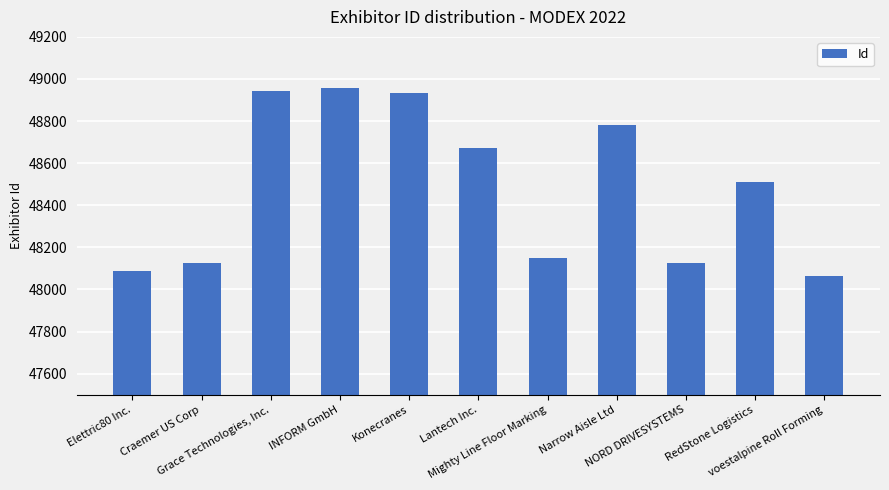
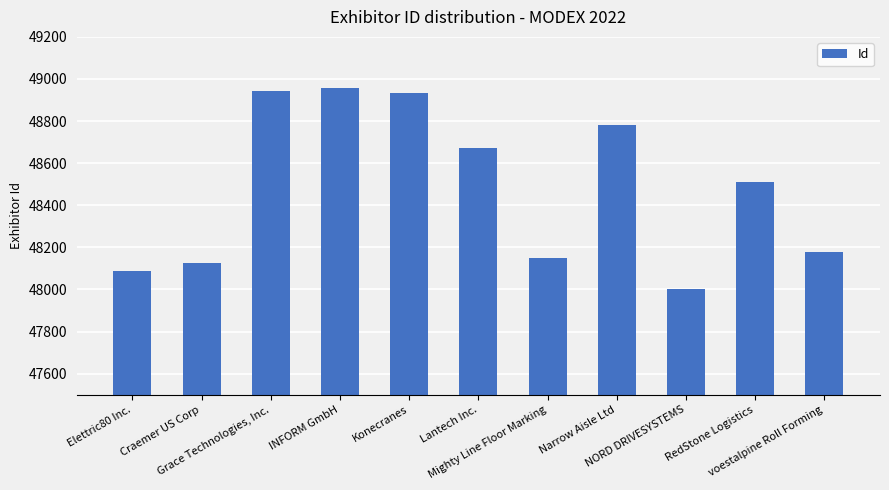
  {
    "Elettric80 Inc.": 48090,
    "Craemer US Corp": 48130,
    "Grace Technologies, Inc.": 48940,
    "INFORM GmbH": 48960,
    "Konecranes": 48930,
    "Lantech Inc.": 48670,
    "Mighty Line Floor Marking": 48150,
    "Narrow Aisle Ltd": 48780,
-   "NORD DRIVESYSTEMS": 48120,
+   "NORD DRIVESYSTEMS": 48000,
    "RedStone Logistics": 48510,
-   "voestalpine Roll Forming": 48070
+   "voestalpine Roll Forming": 48180
  }
